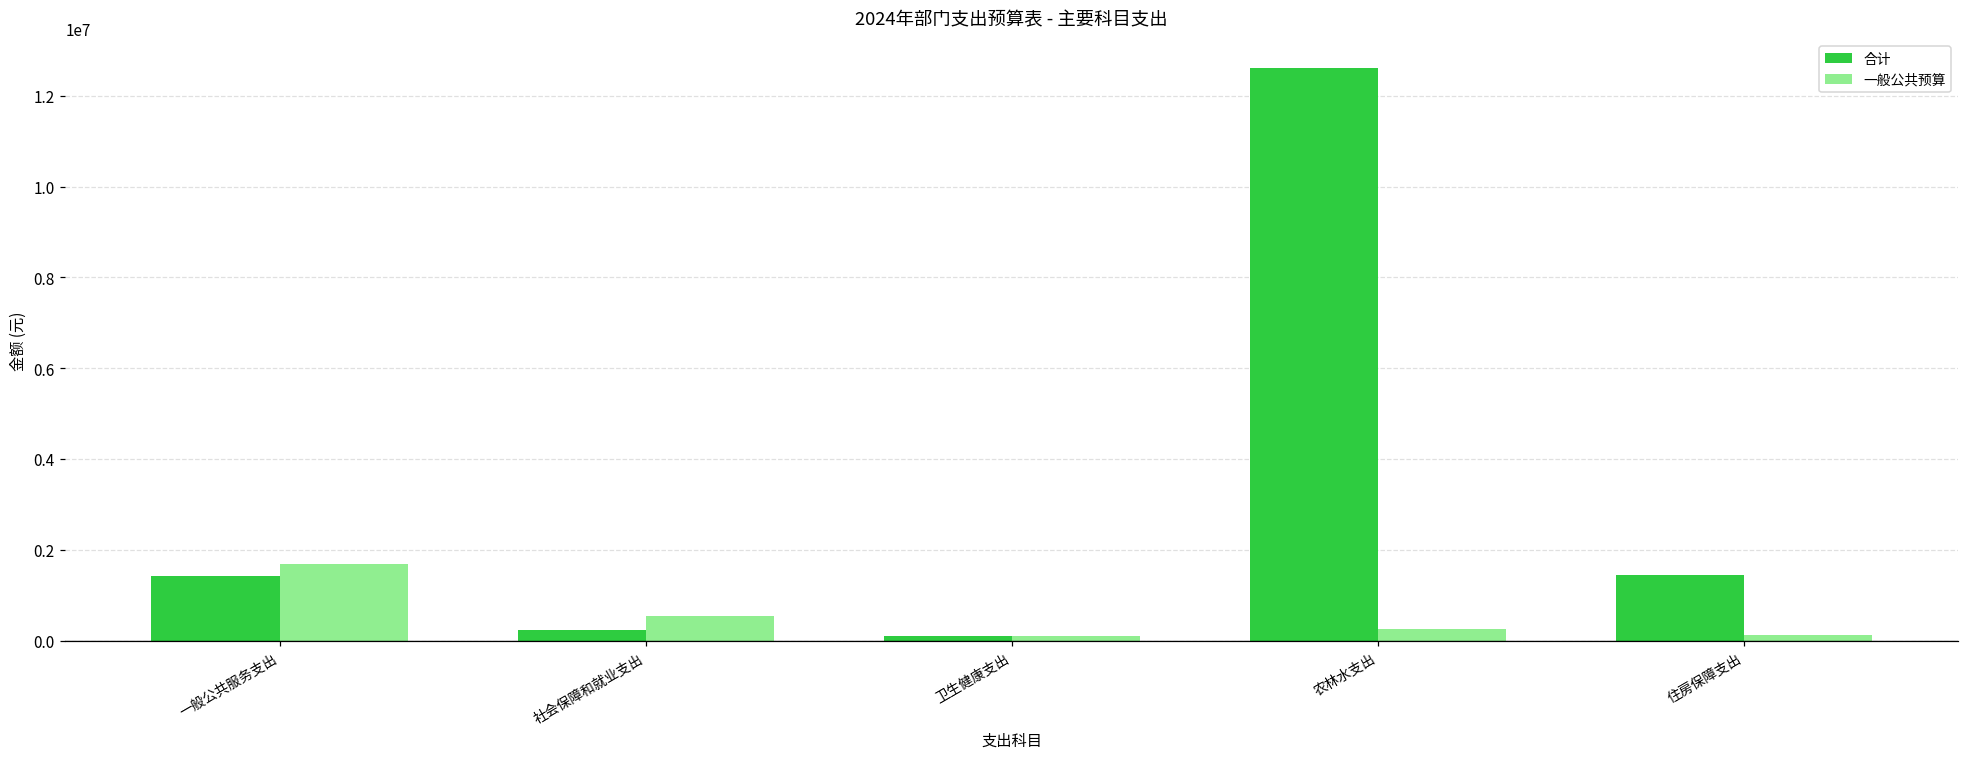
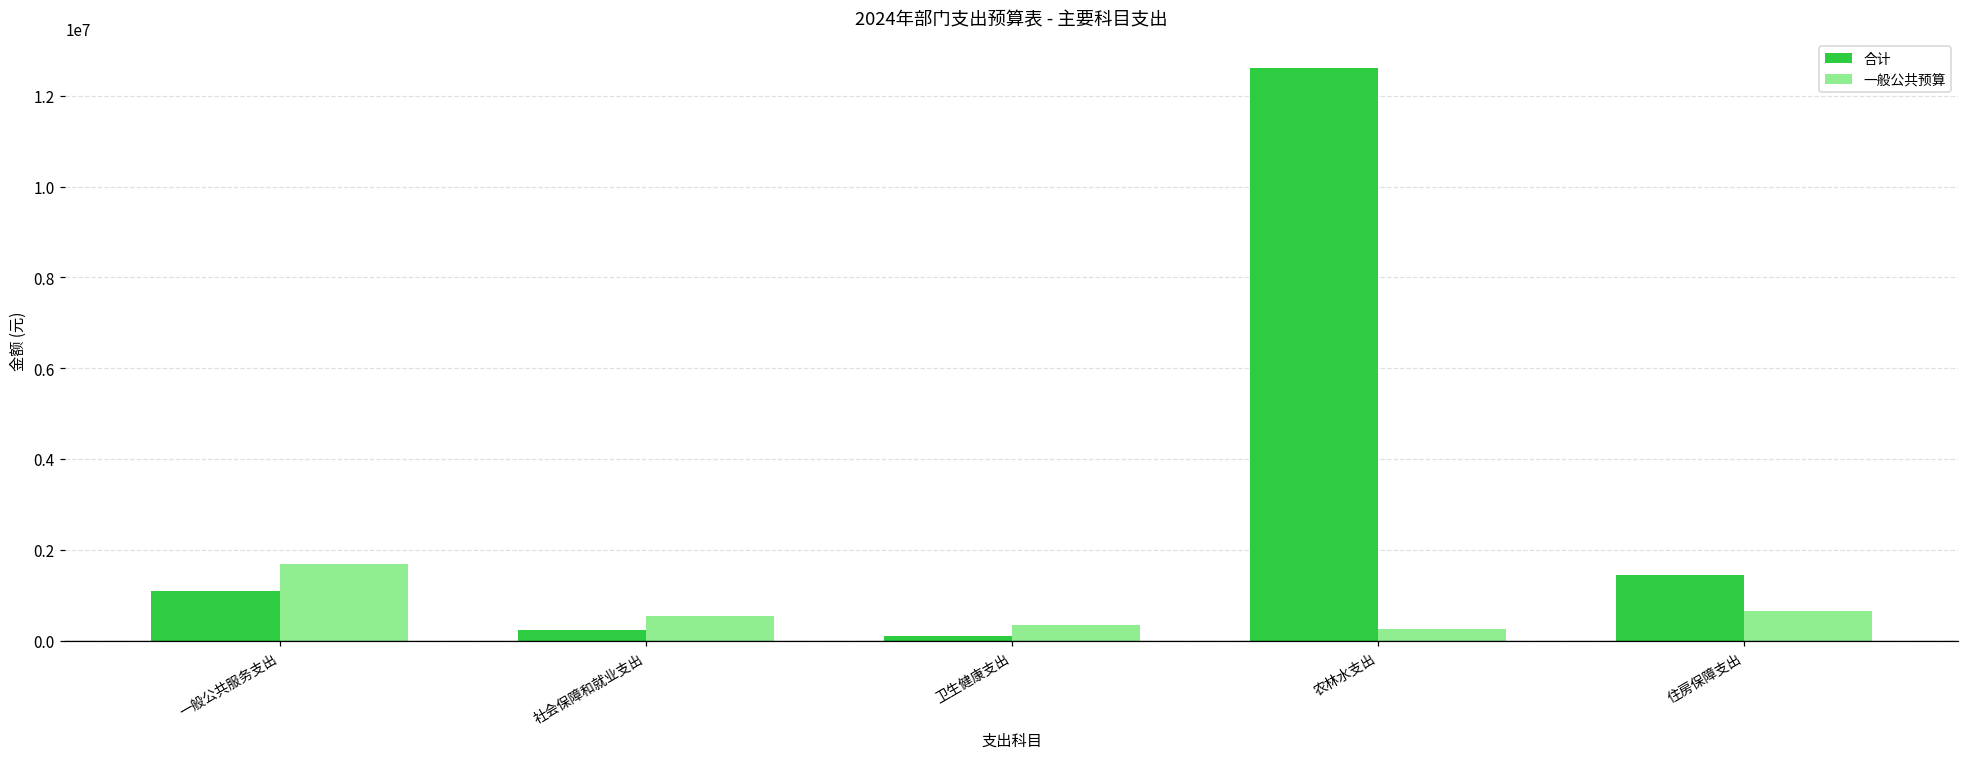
  {
    "合计": {
-     "一般公共服务支出": 1400000,
+     "一般公共服务支出": 1100000,
      "社会保障和就业支出": 200000,
      "卫生健康支出": 100000,
      "农林水支出": 12600000,
      "住房保障支出": 1400000
    },
    "一般公共预算": {
      "一般公共服务支出": 1700000,
      "社会保障和就业支出": 500000,
-     "卫生健康支出": 100000,
+     "卫生健康支出": 300000,
      "农林水支出": 300000,
-     "住房保障支出": 100000
+     "住房保障支出": 600000
    }
  }
